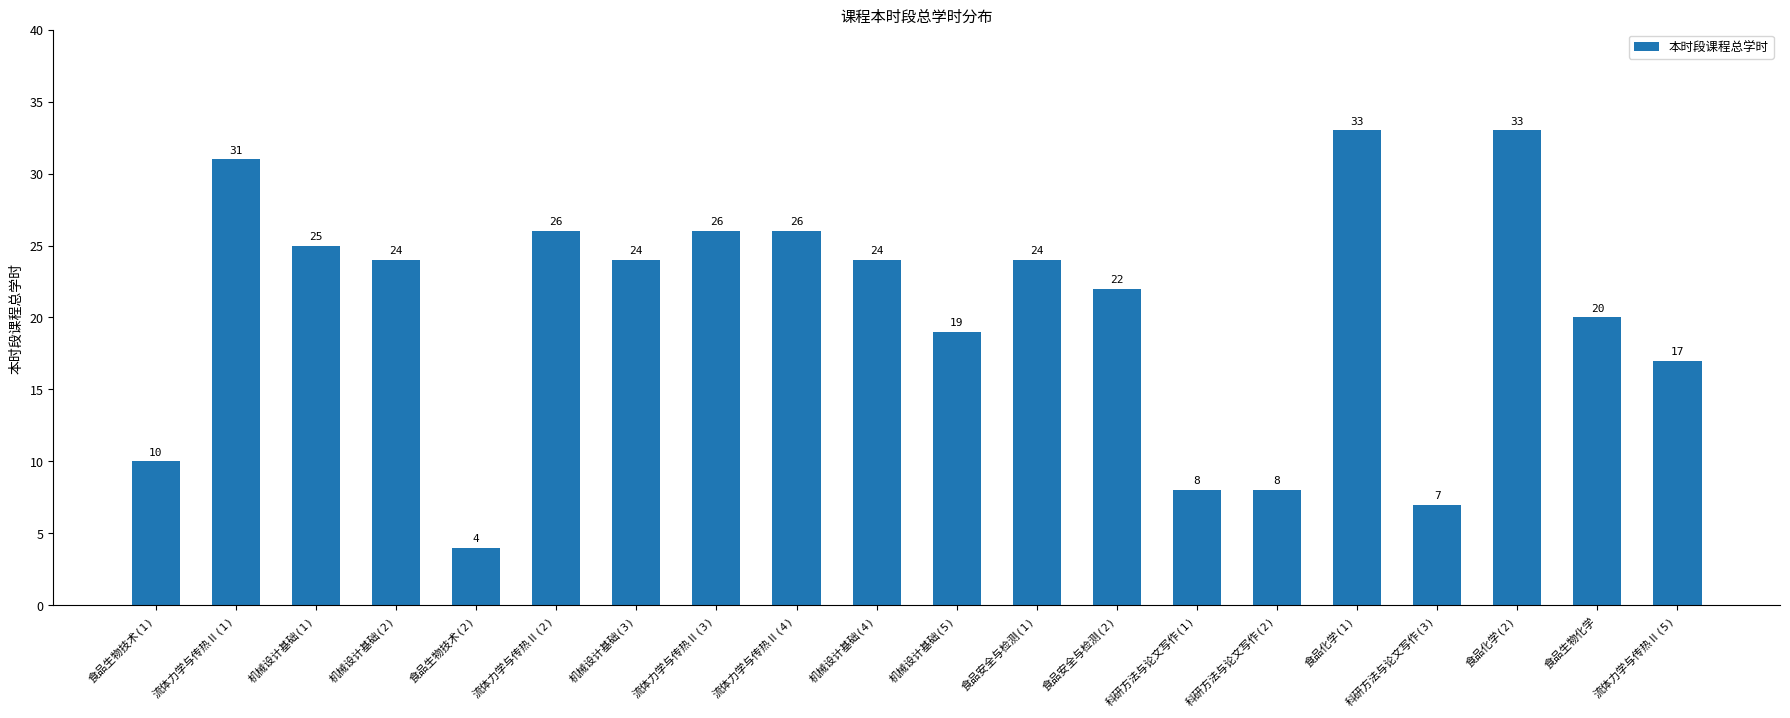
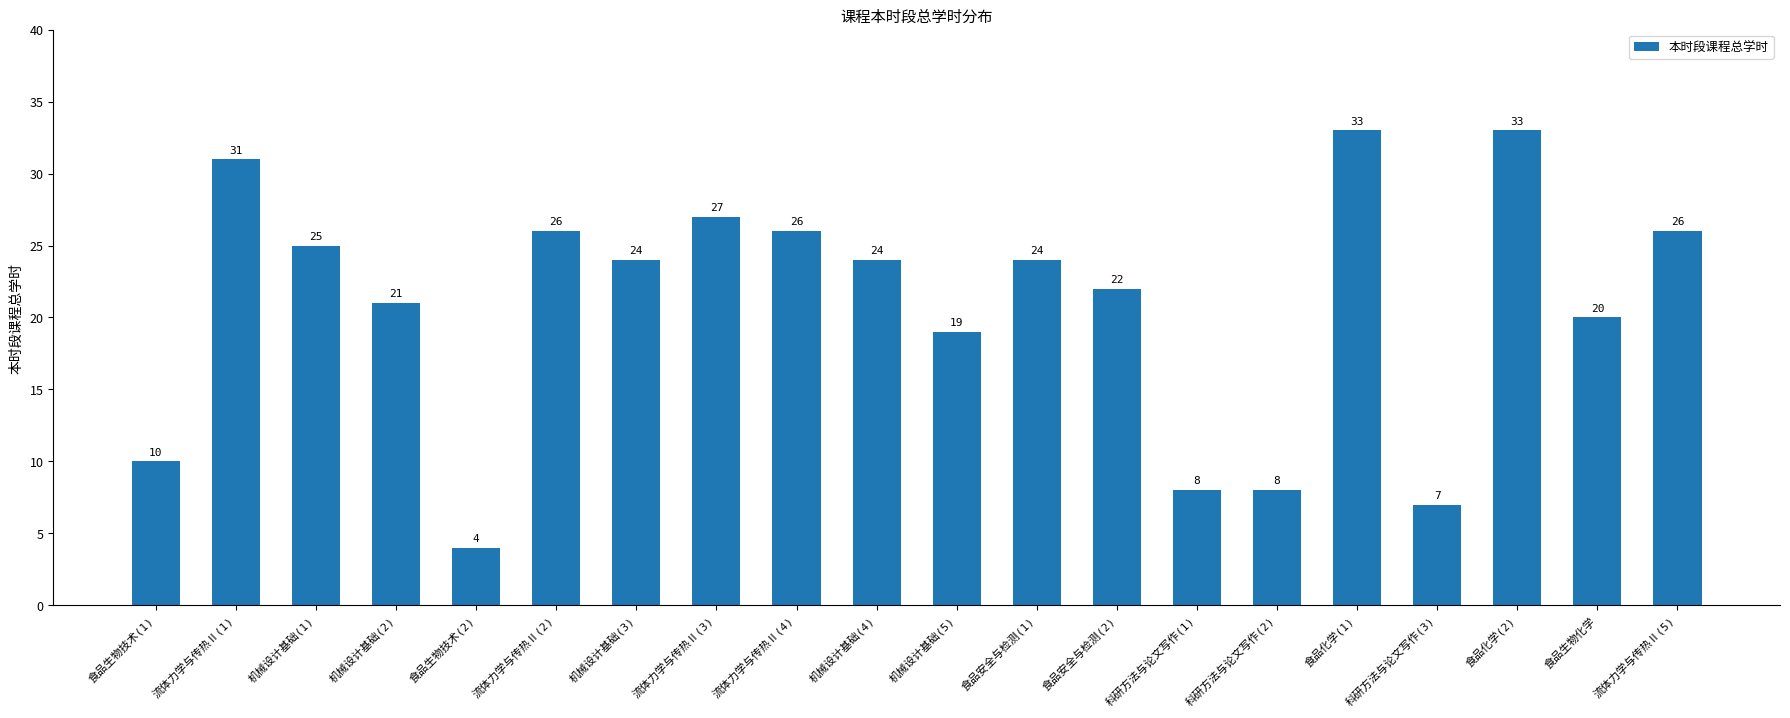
  {
    "食品生物技术(1)": 10,
    "流体力学与传热Ⅱ(1)": 31,
    "机械设计基础(1)": 25,
-   "机械设计基础(2)": 24,
+   "机械设计基础(2)": 21,
    "食品生物技术(2)": 4,
    "流体力学与传热Ⅱ(2)": 26,
    "机械设计基础(3)": 24,
-   "流体力学与传热Ⅱ(3)": 26,
+   "流体力学与传热Ⅱ(3)": 27,
    "流体力学与传热Ⅱ(4)": 26,
    "机械设计基础(4)": 24,
    "机械设计基础(5)": 19,
    "食品安全与检测(1)": 24,
    "食品安全与检测(2)": 22,
    "科研方法与论文写作(1)": 8,
    "科研方法与论文写作(2)": 8,
    "食品化学(1)": 33,
    "科研方法与论文写作(3)": 7,
    "食品化学(2)": 33,
    "食品生物化学": 20,
-   "流体力学与传热Ⅱ(5)": 17
+   "流体力学与传热Ⅱ(5)": 26
  }
